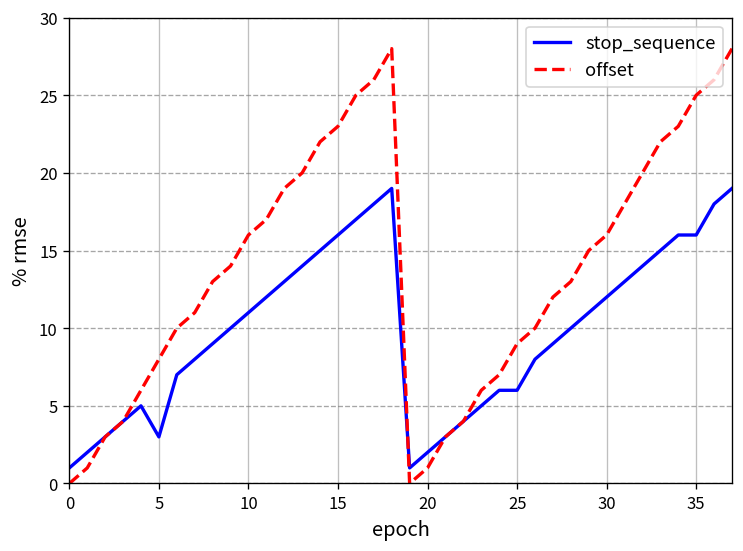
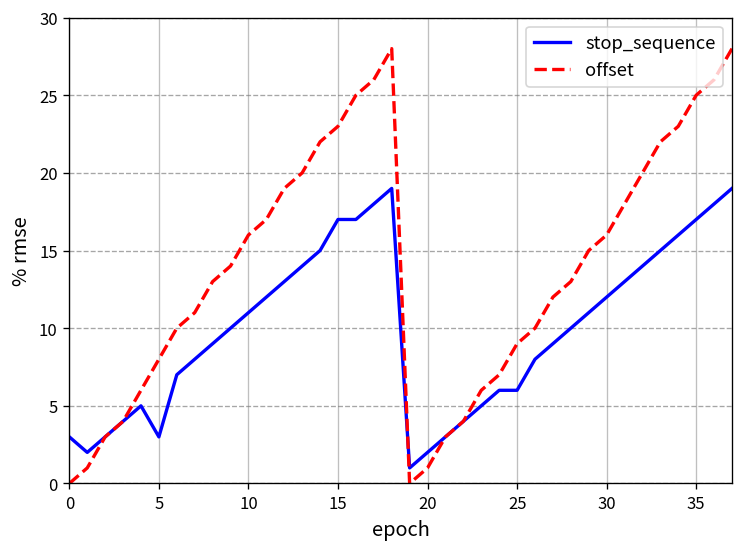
  {
    "stop_sequence": {
-     "0": 1,
+     "0": 3,
      "5": 3,
      "10": 11,
-     "15": 16,
+     "15": 17,
      "20": 2,
      "25": 6,
      "30": 12,
-     "35": 16
+     "35": 17
    },
    "offset": {
      "0": 0,
      "5": 8,
      "10": 16,
      "15": 23,
      "20": 1,
      "25": 9,
      "30": 16,
      "35": 25
    }
  }
